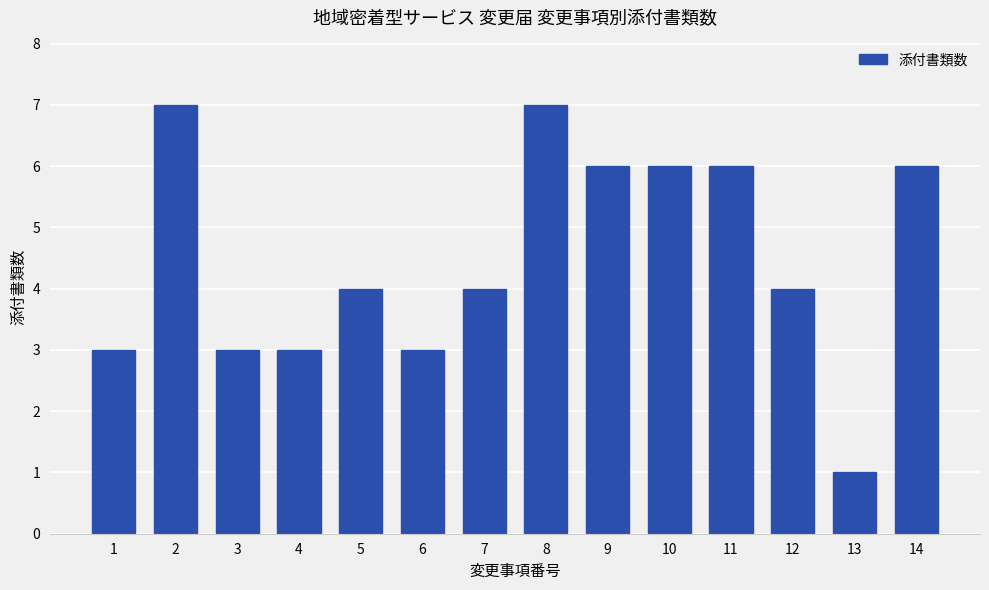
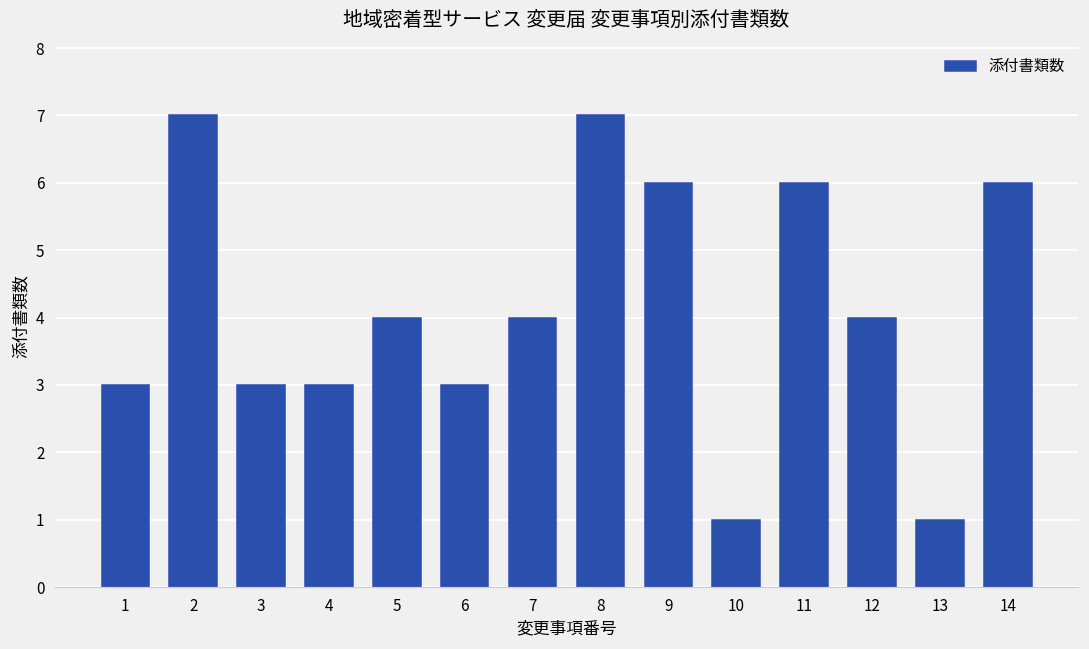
  {
    "1": 3,
    "2": 7,
    "3": 3,
    "4": 3,
    "5": 4,
    "6": 3,
    "7": 4,
    "8": 7,
    "9": 6,
-   "10": 6,
+   "10": 1,
    "11": 6,
    "12": 4,
    "13": 1,
    "14": 6
  }
